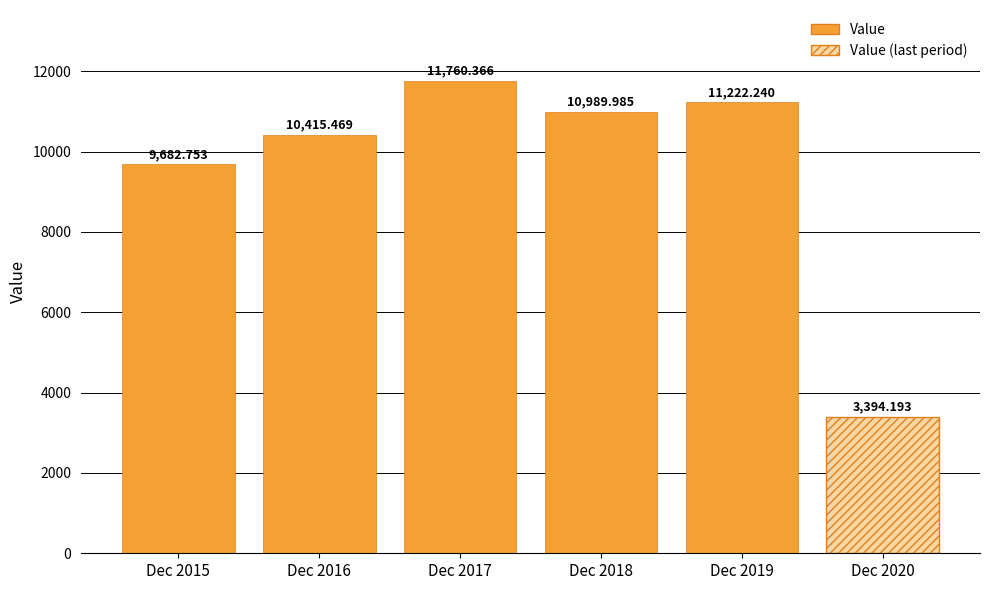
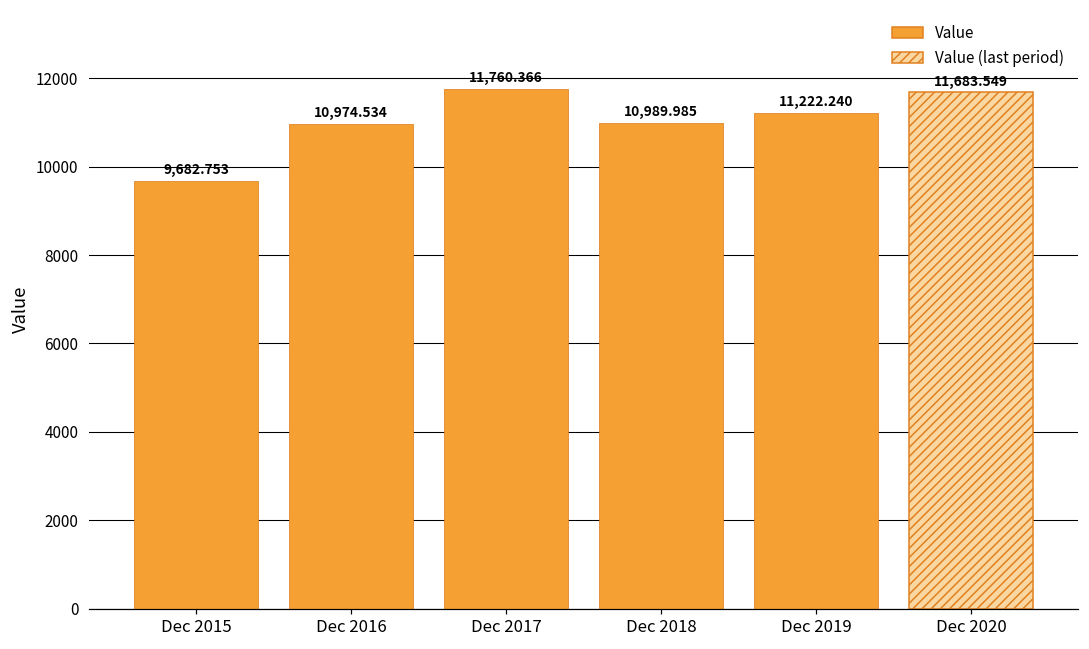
  {
    "Dec 2015": "9,682.753",
-   "Dec 2016": "10,415.469",
+   "Dec 2016": "10,974.534",
    "Dec 2017": "11,760.366",
    "Dec 2018": "10,989.985",
    "Dec 2019": "11,222.240",
-   "Dec 2020": "3,394.193"
+   "Dec 2020": "11,683.549"
  }
